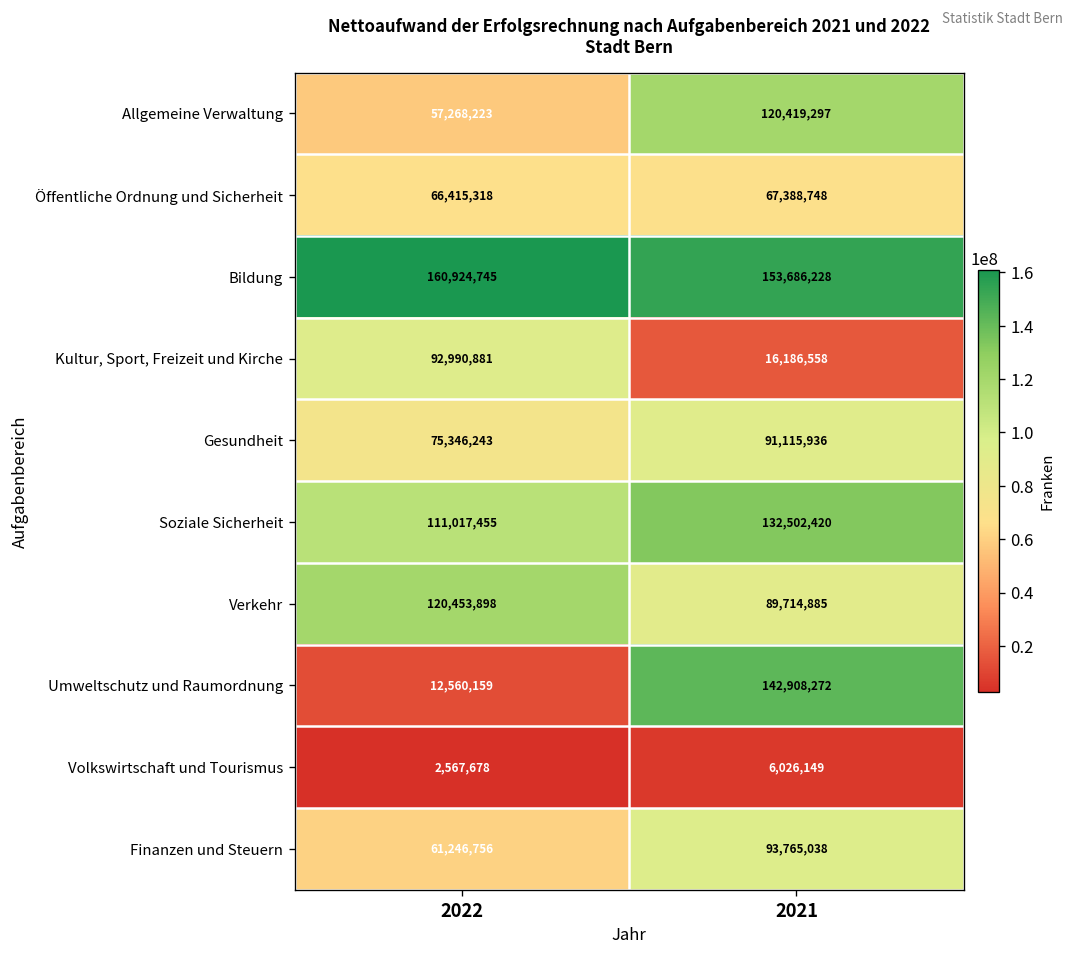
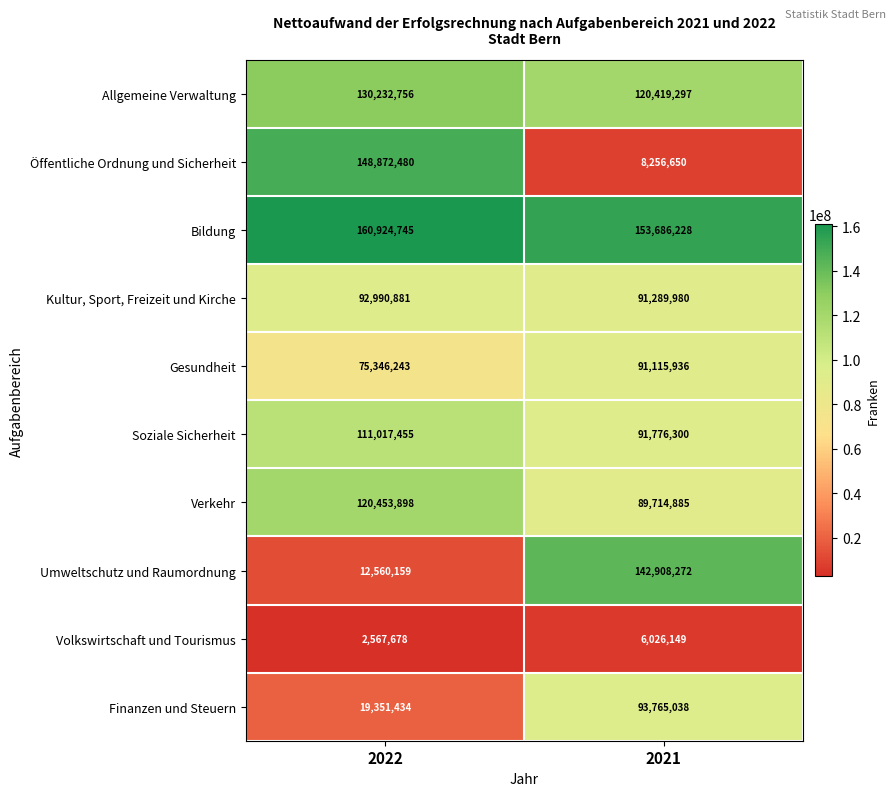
  {
    "Allgemeine Verwaltung": {
-     "2022": "57,268,223",
+     "2022": "130,232,756",
      "2021": "120,419,297"
    },
    "Öffentliche Ordnung und Sicherheit": {
-     "2022": "66,415,318",
-     "2021": "67,388,748"
+     "2022": "148,872,480",
+     "2021": "8,256,650"
    },
    "Bildung": {
      "2022": "160,924,745",
      "2021": "153,686,228"
    },
    "Kultur, Sport, Freizeit und Kirche": {
      "2022": "92,990,881",
-     "2021": "16,186,558"
+     "2021": "91,289,980"
    },
    "Gesundheit": {
      "2022": "75,346,243",
      "2021": "91,115,936"
    },
    "Soziale Sicherheit": {
      "2022": "111,017,455",
-     "2021": "132,502,420"
+     "2021": "91,776,300"
    },
    "Verkehr": {
      "2022": "120,453,898",
      "2021": "89,714,885"
    },
    "Umweltschutz und Raumordnung": {
      "2022": "12,560,159",
      "2021": "142,908,272"
    },
    "Volkswirtschaft und Tourismus": {
      "2022": "2,567,678",
      "2021": "6,026,149"
    },
    "Finanzen und Steuern": {
-     "2022": "61,246,756",
+     "2022": "19,351,434",
      "2021": "93,765,038"
    }
  }
